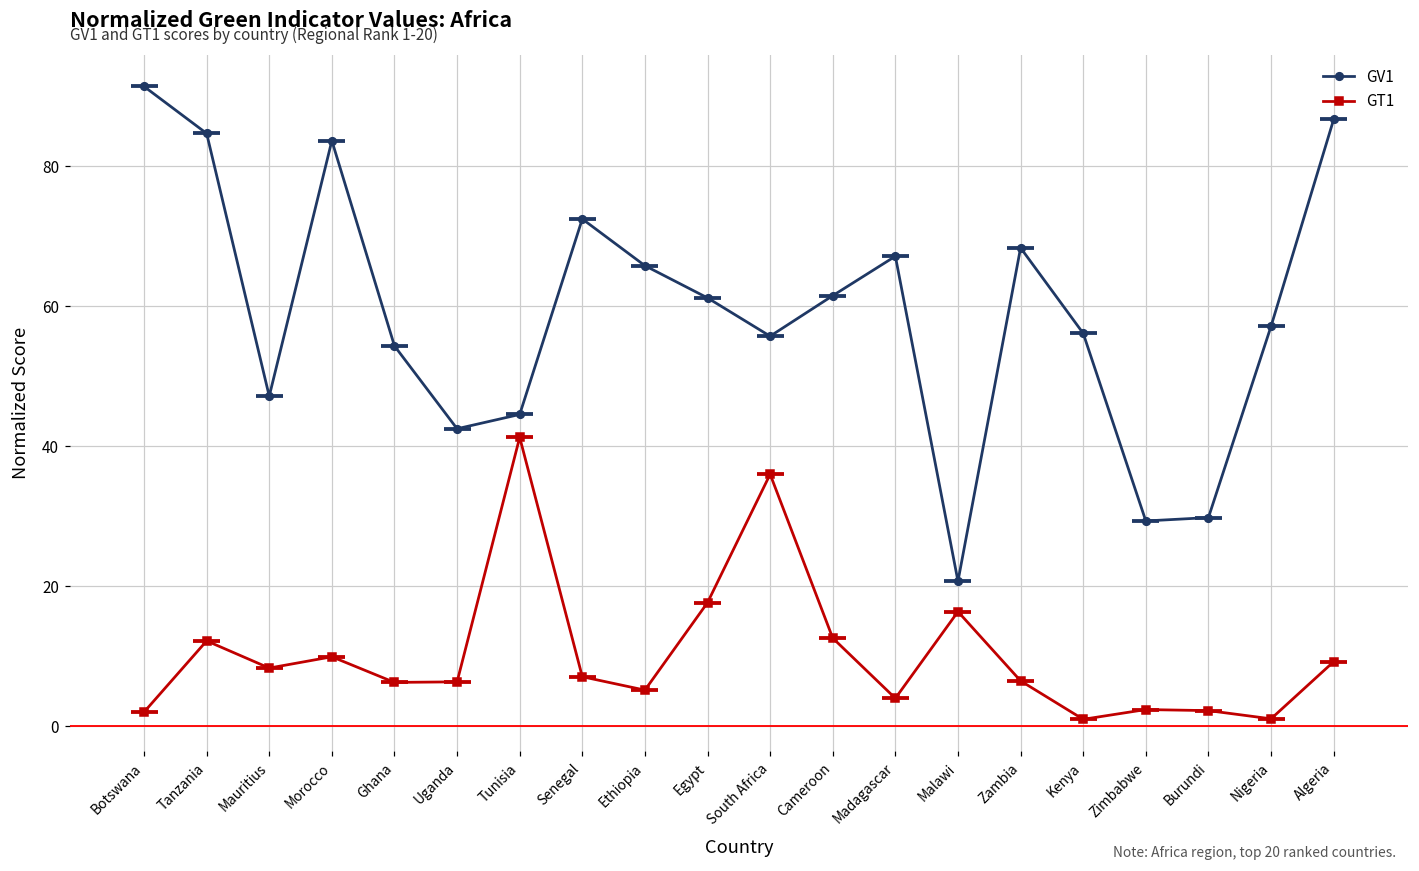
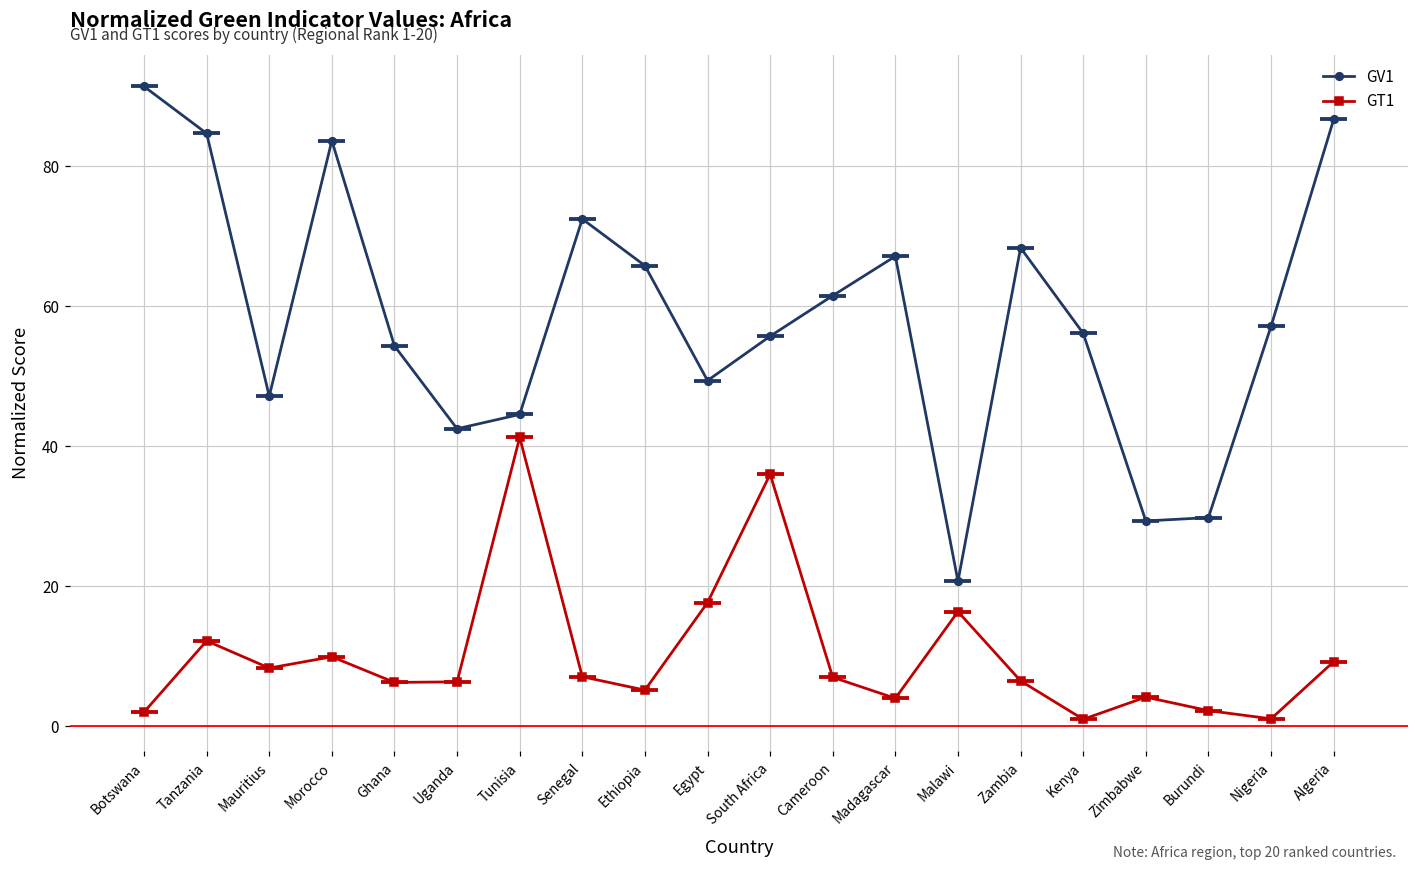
  {
    "GV1": {
      "Botswana": 91,
      "Tanzania": 85,
      "Mauritius": 47,
      "Morocco": 84,
      "Ghana": 54,
      "Uganda": 43,
      "Tunisia": 45,
      "Senegal": 72,
      "Ethiopia": 66,
-     "Egypt": 61,
+     "Egypt": 49,
      "South Africa": 56,
      "Cameroon": 62,
      "Madagascar": 67,
      "Malawi": 21,
      "Zambia": 68,
      "Kenya": 56,
      "Zimbabwe": 29,
      "Burundi": 30,
      "Nigeria": 57,
      "Algeria": 87
    },
    "GT1": {
      "Botswana": 2,
      "Tanzania": 12,
      "Mauritius": 8,
      "Morocco": 10,
      "Ghana": 6,
      "Uganda": 6,
      "Tunisia": 41,
      "Senegal": 7,
      "Ethiopia": 5,
      "Egypt": 18,
      "South Africa": 36,
-     "Cameroon": 13,
+     "Cameroon": 7,
      "Madagascar": 4,
      "Malawi": 16,
      "Zambia": 6,
      "Kenya": 1,
-     "Zimbabwe": 2,
+     "Zimbabwe": 4,
      "Burundi": 2,
      "Nigeria": 1,
      "Algeria": 9
    }
  }
